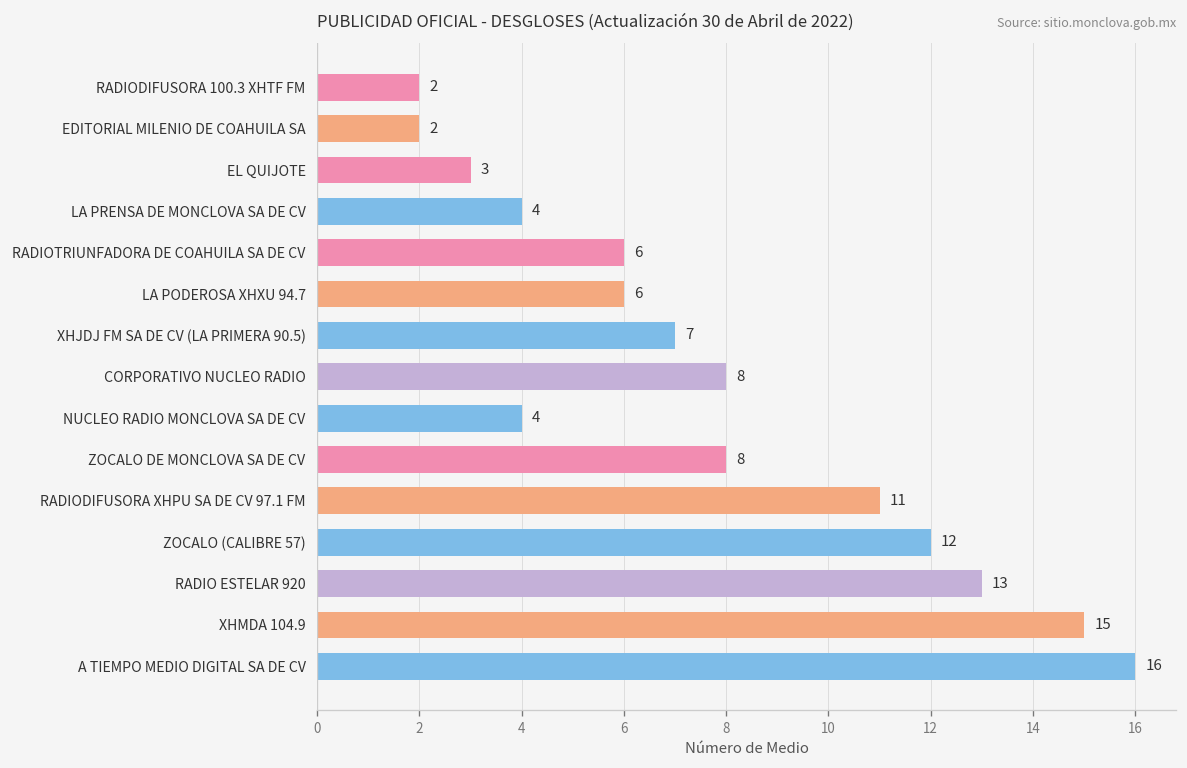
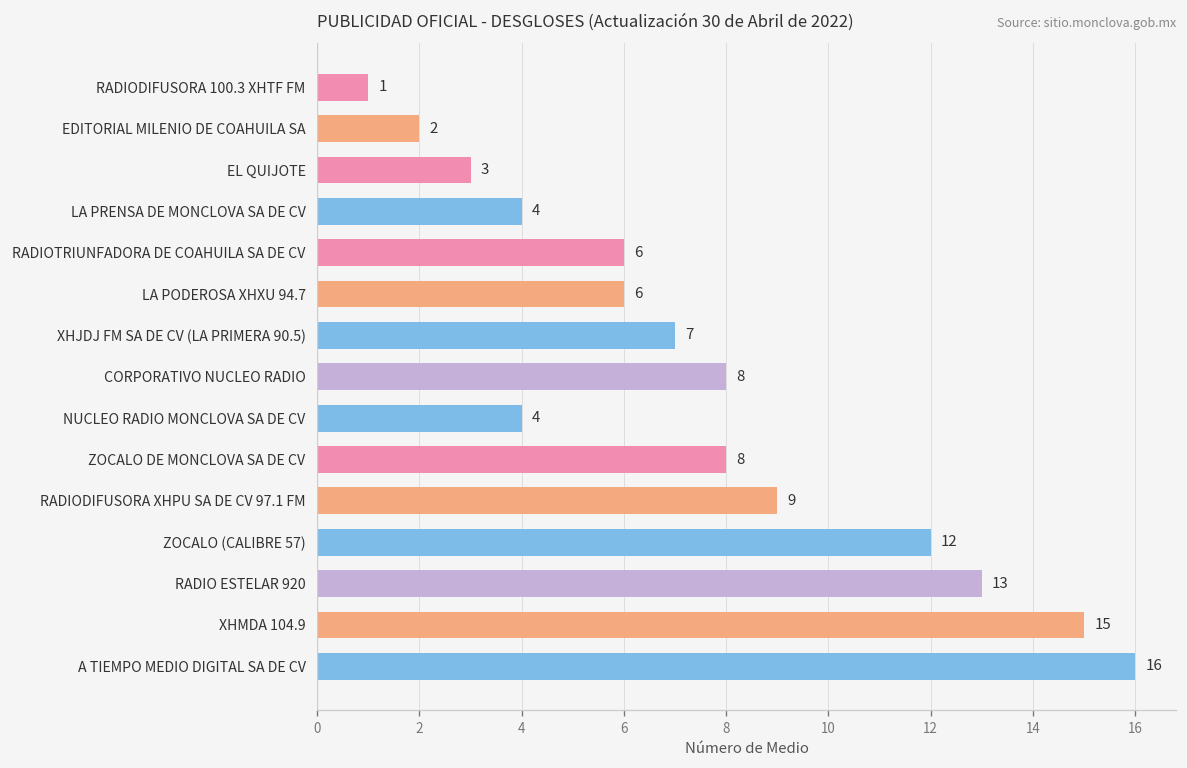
  {
-   "RADIODIFUSORA 100.3 XHTF FM": 2,
+   "RADIODIFUSORA 100.3 XHTF FM": 1,
    "EDITORIAL MILENIO DE COAHUILA SA": 2,
    "EL QUIJOTE": 3,
    "LA PRENSA DE MONCLOVA SA DE CV": 4,
    "RADIOTRIUNFADORA DE COAHUILA SA DE CV": 6,
    "LA PODEROSA XHXU 94.7": 6,
    "XHJDJ FM SA DE CV (LA PRIMERA 90.5)": 7,
    "CORPORATIVO NUCLEO RADIO": 8,
    "NUCLEO RADIO MONCLOVA SA DE CV": 4,
    "ZOCALO DE MONCLOVA SA DE CV": 8,
-   "RADIODIFUSORA XHPU SA DE CV 97.1 FM": 11,
+   "RADIODIFUSORA XHPU SA DE CV 97.1 FM": 9,
    "ZOCALO (CALIBRE 57)": 12,
    "RADIO ESTELAR 920": 13,
    "XHMDA 104.9": 15,
    "A TIEMPO MEDIO DIGITAL SA DE CV": 16
  }
